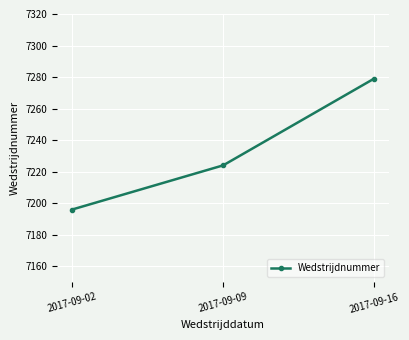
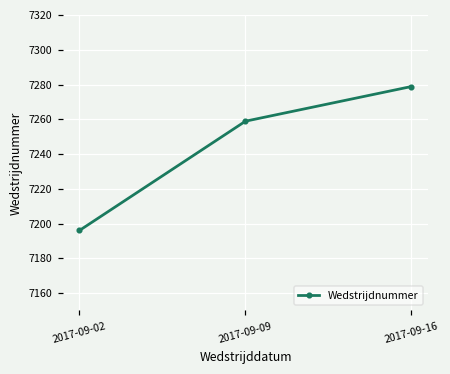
  {
    "2017-09-02": 7196,
-   "2017-09-09": 7224,
+   "2017-09-09": 7259,
    "2017-09-16": 7279
  }
